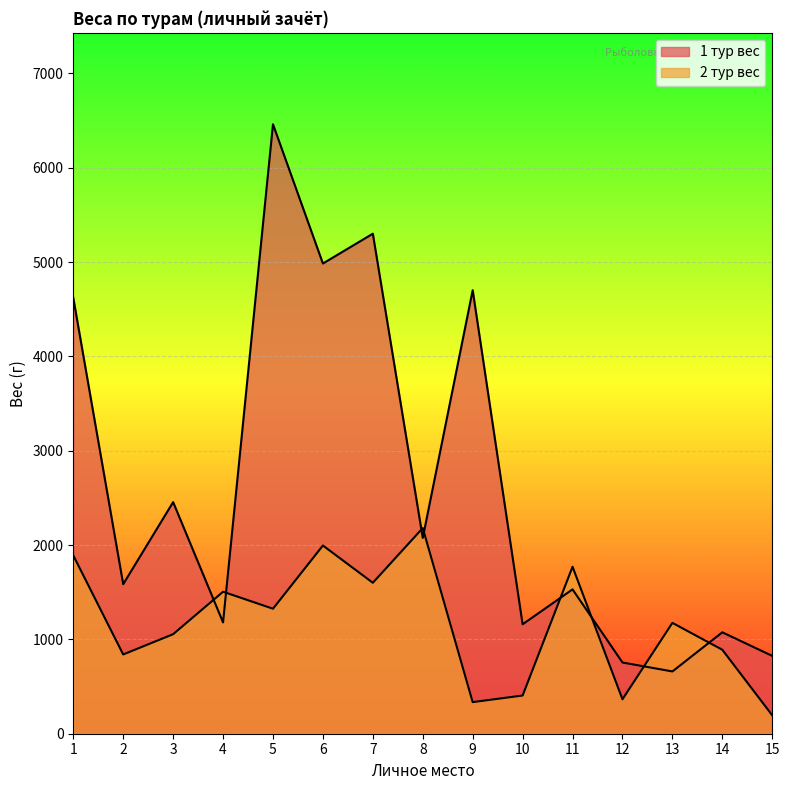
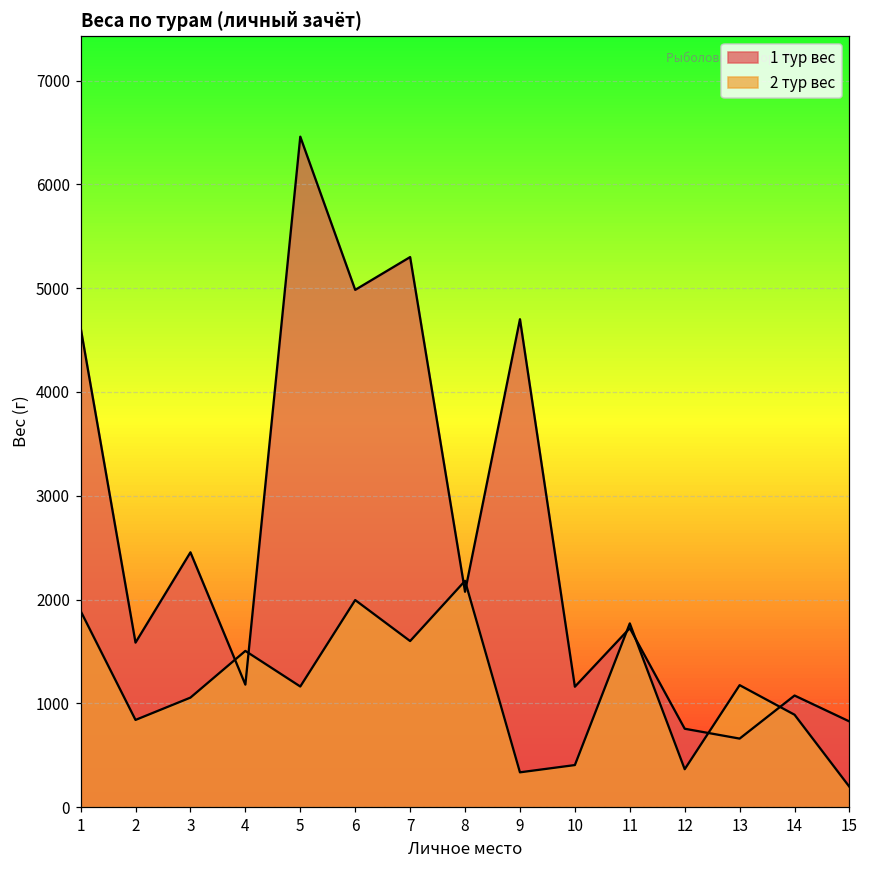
  {
    "1 тур вес": {
      "1": 4600,
      "2": 1600,
      "3": 2500,
      "4": 1200,
      "5": 6500,
      "6": 5000,
      "7": 5300,
      "8": 2100,
      "9": 4700,
      "10": 1200,
-     "11": 1500,
+     "11": 1700,
      "12": 800,
      "13": 700,
      "14": 1100,
      "15": 800
    },
    "2 тур вес": {
      "1": 1900,
      "2": 800,
      "3": 1100,
      "4": 1500,
-     "5": 1300,
+     "5": 1200,
      "6": 2000,
      "7": 1600,
      "8": 2200,
      "9": 300,
      "10": 400,
      "11": 1800,
      "12": 400,
      "13": 1200,
      "14": 900,
      "15": 200
    }
  }
